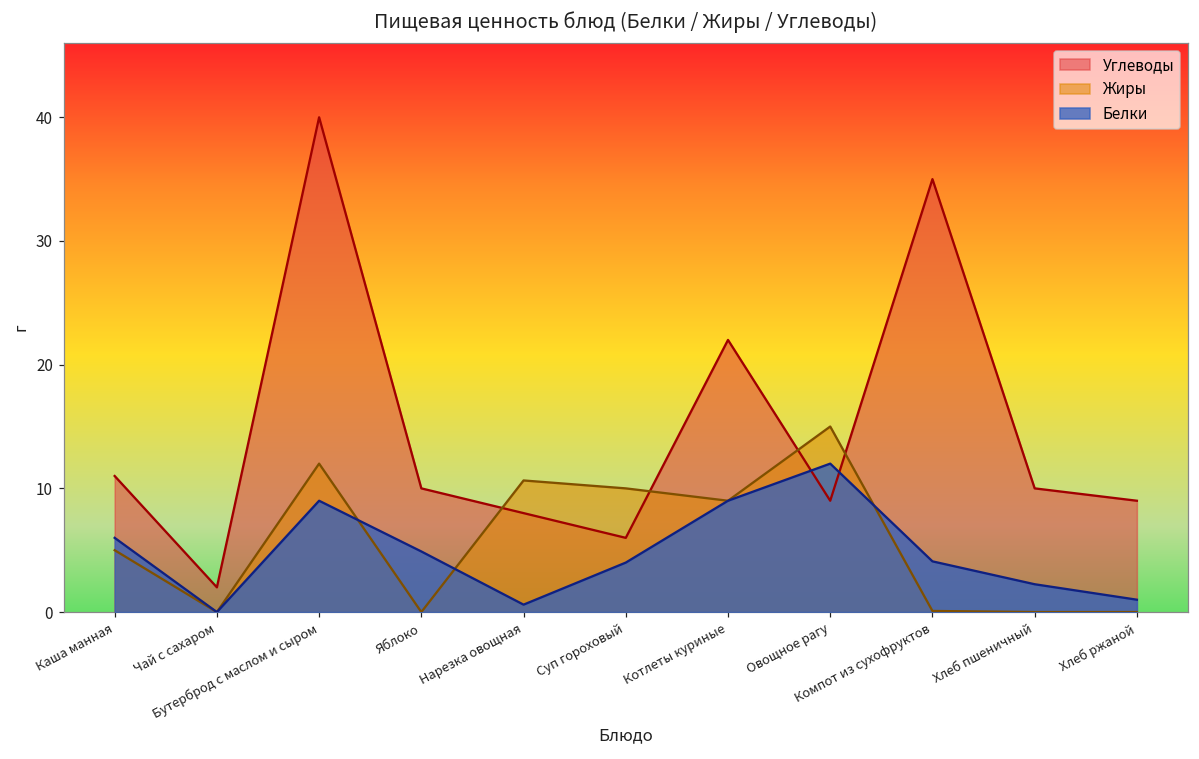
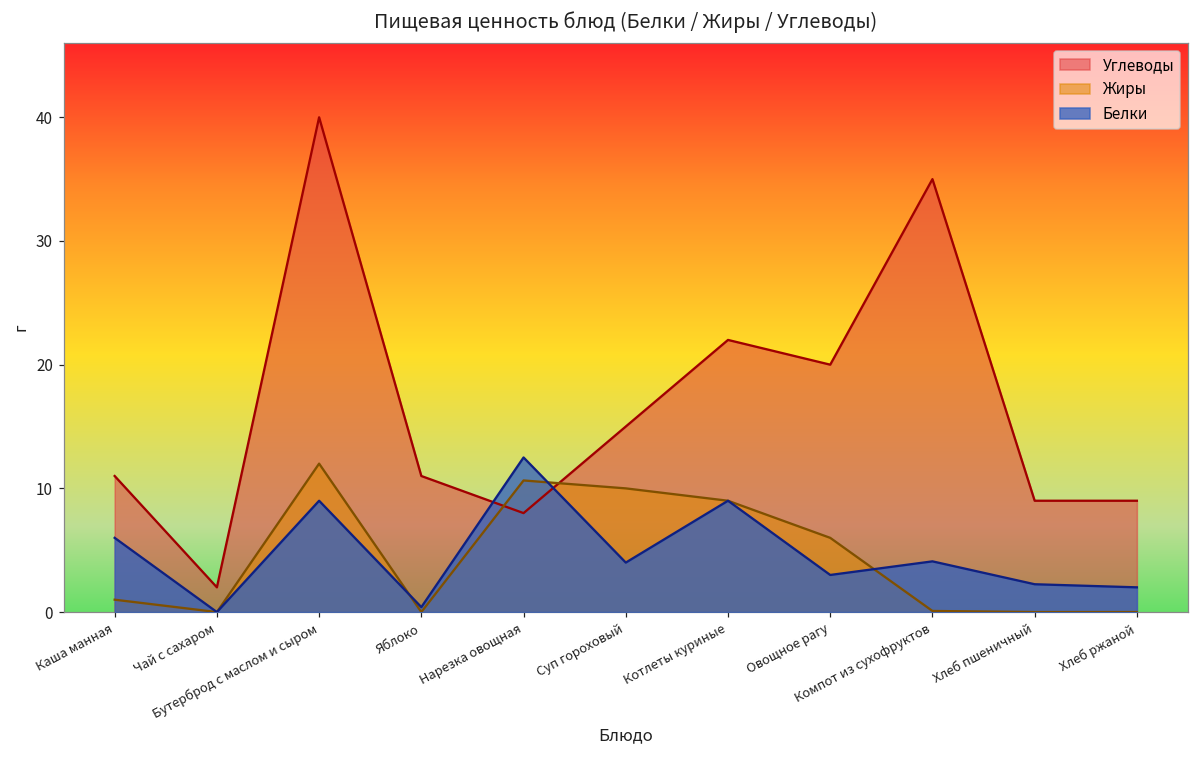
  {
    "Углеводы": {
      "Каша манная": 11,
      "Чай с сахаром": 2,
      "Бутерброд с маслом и сыром": 40,
-     "Яблоко": 10,
+     "Яблоко": 11,
      "Нарезка овощная": 8,
-     "Суп гороховый": 6,
+     "Суп гороховый": 15,
      "Котлеты куриные": 22,
-     "Овощное рагу": 9,
+     "Овощное рагу": 20,
      "Компот из сухофруктов": 35,
-     "Хлеб пшеничный": 10,
+     "Хлеб пшеничный": 9,
      "Хлеб ржаной": 9
    },
    "Жиры": {
-     "Каша манная": 5,
+     "Каша манная": 1,
      "Бутерброд с маслом и сыром": 12,
      "Яблоко": 0,
      "Нарезка овощная": 10.6,
      "Суп гороховый": 10,
-     "Овощное рагу": 15,
+     "Овощное рагу": 6,
      "Компот из сухофруктов": 0,
      "Хлеб пшеничный": 0,
      "Хлеб ржаной": 0
    },
    "Белки": {
      "Каша манная": 6.0,
      "Бутерброд с маслом и сыром": 9.0,
-     "Яблоко": 4.9,
-     "Нарезка овощная": 0.6,
+     "Яблоко": 0.4,
+     "Нарезка овощная": 12.5,
      "Суп гороховый": 4.0,
-     "Овощное рагу": 12,
+     "Овощное рагу": 3,
      "Компот из сухофруктов": 4.1,
      "Хлеб пшеничный": 2.3,
-     "Хлеб ржаной": 1
+     "Хлеб ржаной": 2
    }
  }
